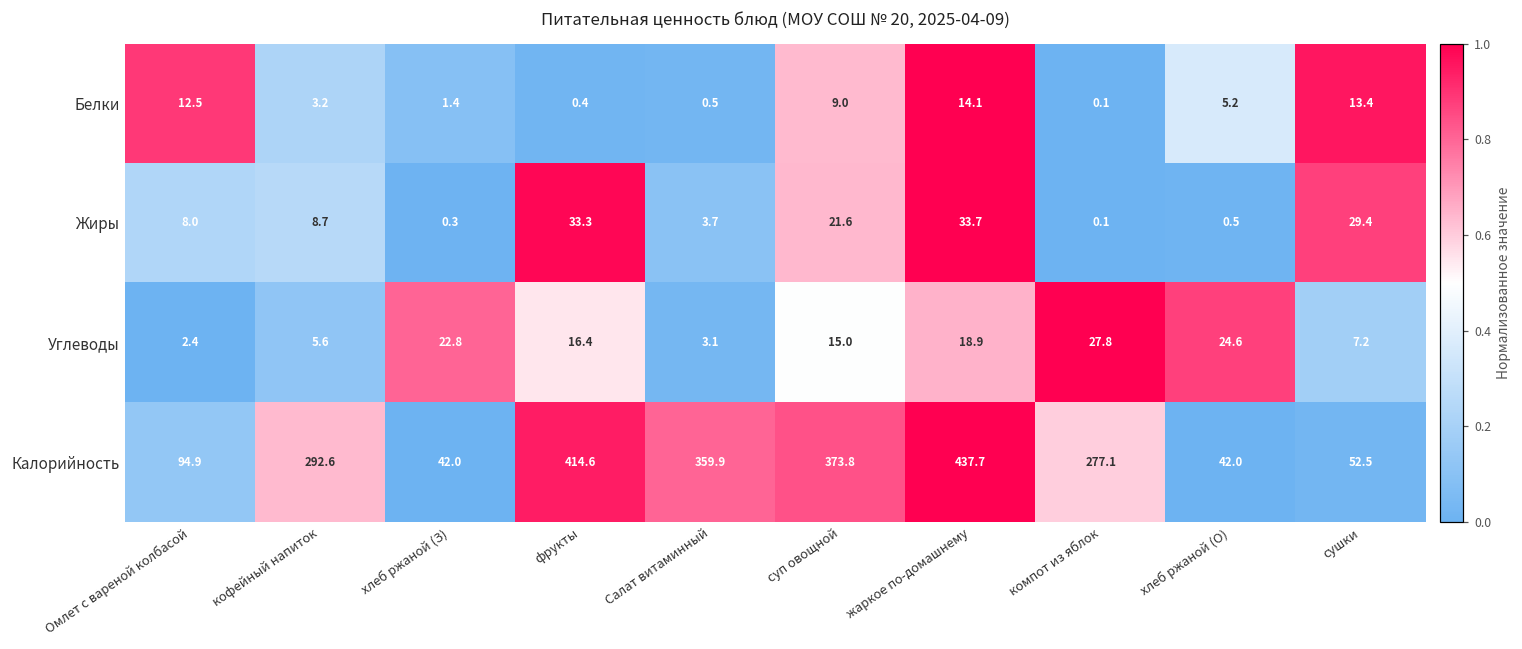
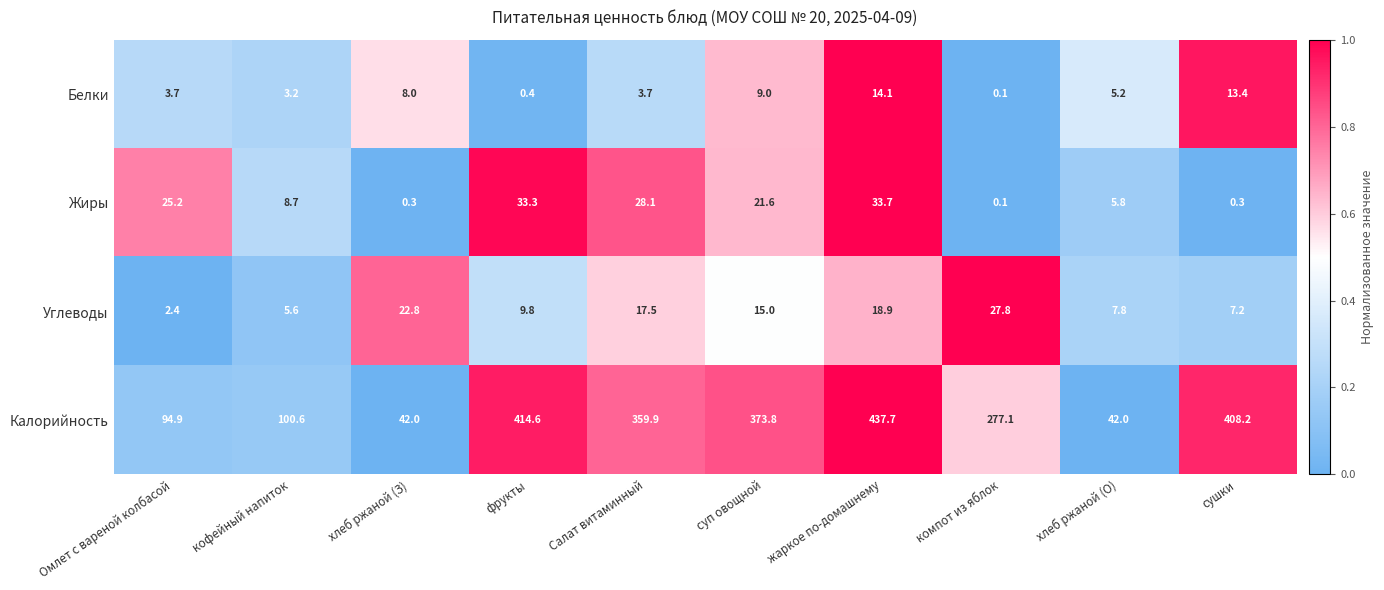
  {
    "Белки": {
-     "Омлет с вареной колбасой": 12.5,
+     "Омлет с вареной колбасой": 3.7,
      "кофейный напиток": 3.2,
-     "хлеб ржаной (З)": 1.4,
+     "хлеб ржаной (З)": 8.0,
      "фрукты": 0.4,
-     "Салат витаминный": 0.5,
+     "Салат витаминный": 3.7,
      "суп овощной": 9.0,
      "жаркое по-домашнему": 14.1,
      "компот из яблок": 0.1,
      "хлеб ржаной (О)": 5.2,
      "сушки": 13.4
    },
    "Жиры": {
-     "Омлет с вареной колбасой": 8.0,
+     "Омлет с вареной колбасой": 25.2,
      "кофейный напиток": 8.7,
      "хлеб ржаной (З)": 0.3,
      "фрукты": 33.3,
-     "Салат витаминный": 3.7,
+     "Салат витаминный": 28.1,
      "суп овощной": 21.6,
      "жаркое по-домашнему": 33.7,
      "компот из яблок": 0.1,
-     "хлеб ржаной (О)": 0.5,
-     "сушки": 29.4
+     "хлеб ржаной (О)": 5.8,
+     "сушки": 0.3
    },
    "Углеводы": {
      "Омлет с вареной колбасой": 2.4,
      "кофейный напиток": 5.6,
      "хлеб ржаной (З)": 22.8,
-     "фрукты": 16.4,
-     "Салат витаминный": 3.1,
+     "фрукты": 9.8,
+     "Салат витаминный": 17.5,
      "суп овощной": 15.0,
      "жаркое по-домашнему": 18.9,
      "компот из яблок": 27.8,
-     "хлеб ржаной (О)": 24.6,
+     "хлеб ржаной (О)": 7.8,
      "сушки": 7.2
    },
    "Калорийность": {
      "Омлет с вареной колбасой": 94.9,
-     "кофейный напиток": 292.6,
+     "кофейный напиток": 100.6,
      "хлеб ржаной (З)": 42.0,
      "фрукты": 414.6,
      "Салат витаминный": 359.9,
      "суп овощной": 373.8,
      "жаркое по-домашнему": 437.7,
      "компот из яблок": 277.1,
      "хлеб ржаной (О)": 42.0,
-     "сушки": 52.5
+     "сушки": 408.2
    }
  }
